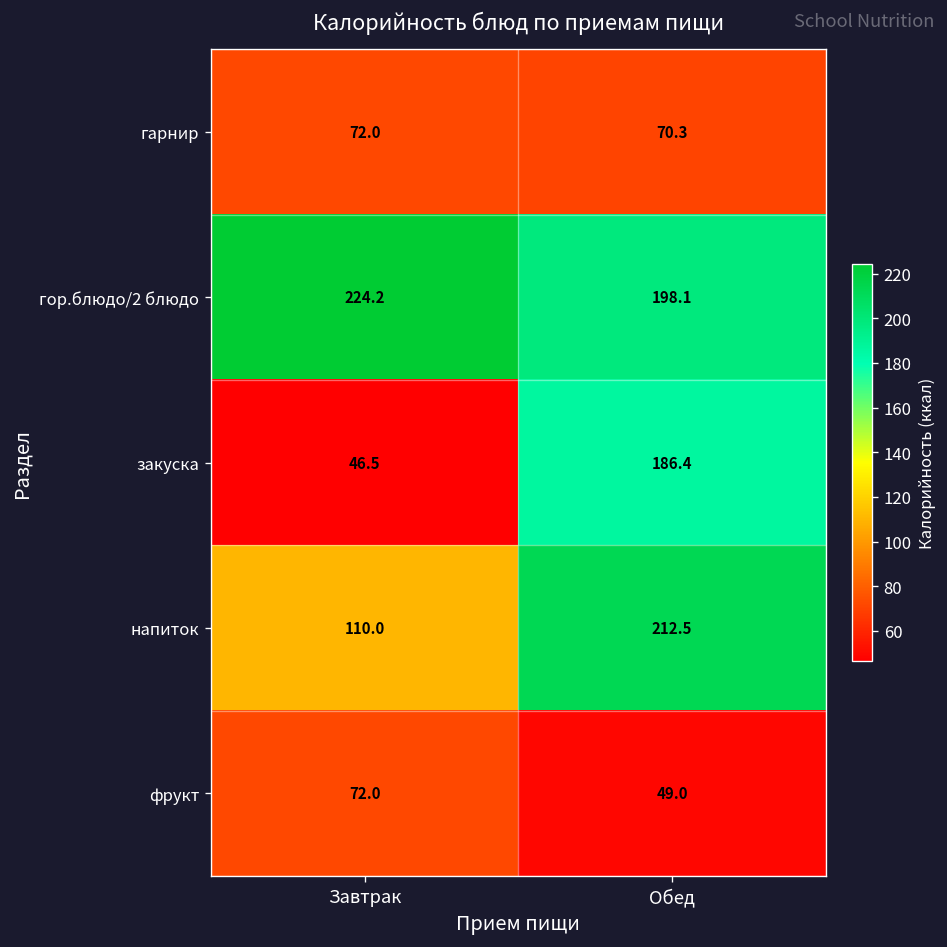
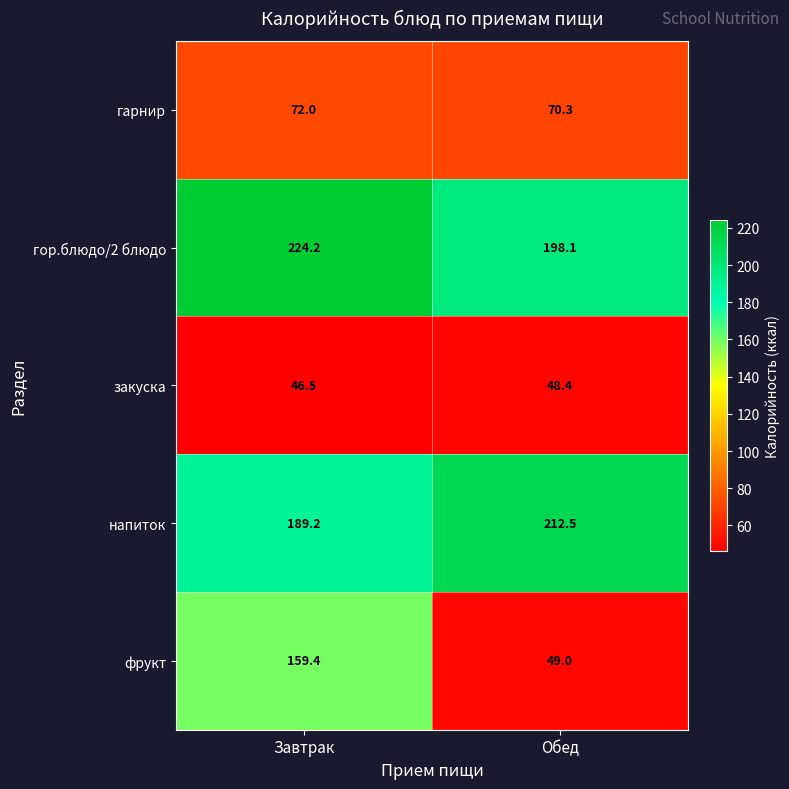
  {
    "гарнир": {
      "Завтрак": 72.0,
      "Обед": 70.3
    },
    "гор.блюдо/2 блюдо": {
      "Завтрак": 224.2,
      "Обед": 198.1
    },
    "закуска": {
      "Завтрак": 46.5,
-     "Обед": 186.4
+     "Обед": 48.4
    },
    "напиток": {
-     "Завтрак": 110.0,
+     "Завтрак": 189.2,
      "Обед": 212.5
    },
    "фрукт": {
-     "Завтрак": 72.0,
+     "Завтрак": 159.4,
      "Обед": 49.0
    }
  }
